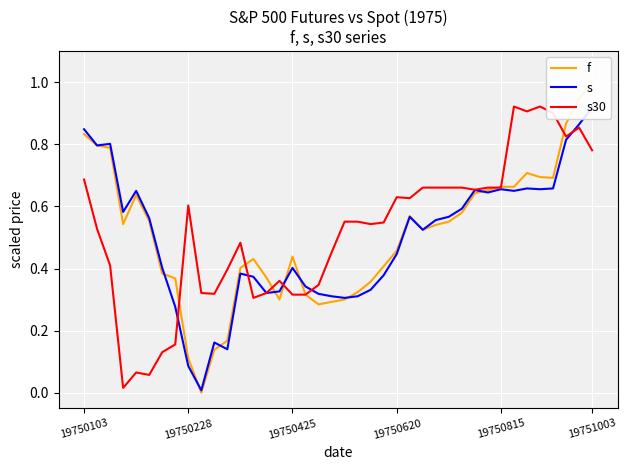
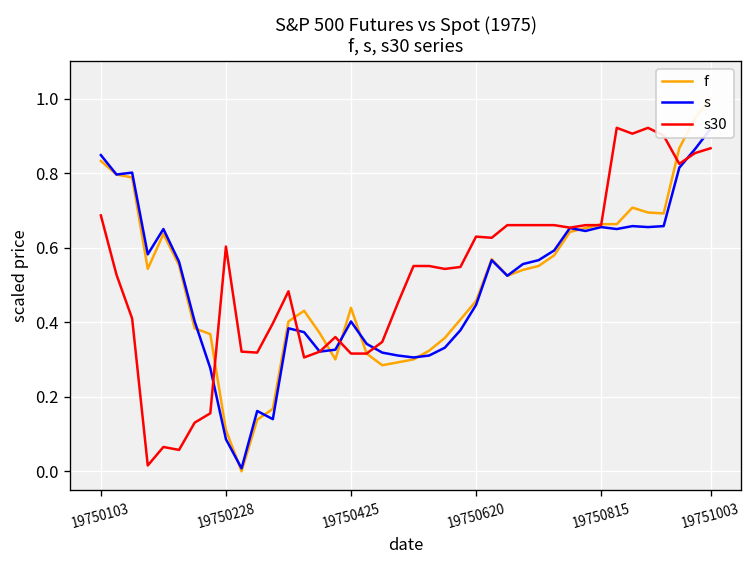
  {
    "f": {
      "19750103": 0.83,
      "19750228": 0.11,
      "19750425": 0.44,
      "19750620": 0.46
    },
    "s": {
      "19750103": 0.85,
      "19750228": 0.09,
      "19750425": 0.40,
      "19750620": 0.45
    },
    "s30": {
      "19750103": 0.69,
      "19750228": 0.60,
      "19750425": 0.32,
      "19750620": 0.63,
-     "19751003": 0.78
+     "19751003": 0.87
    }
  }
